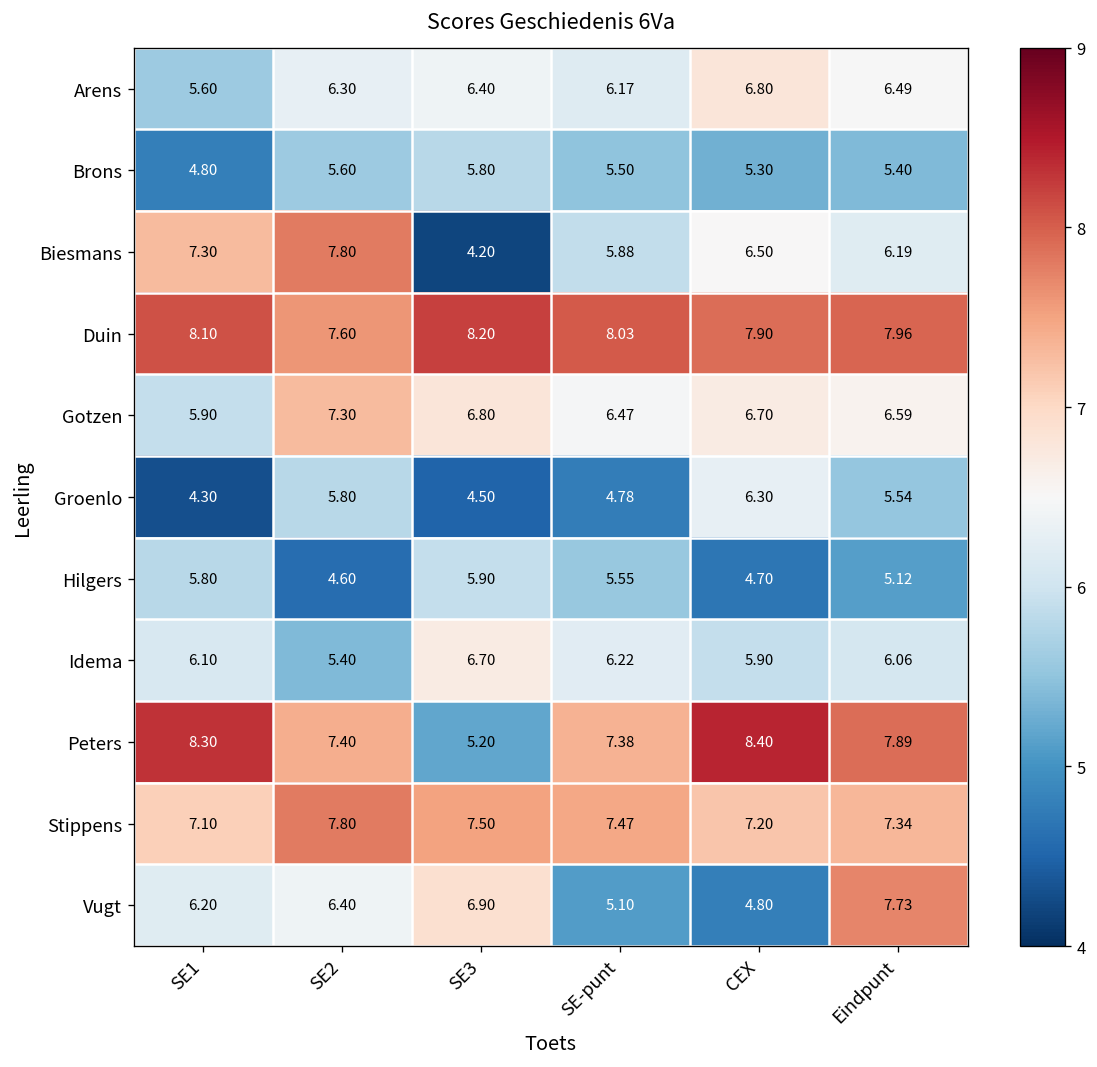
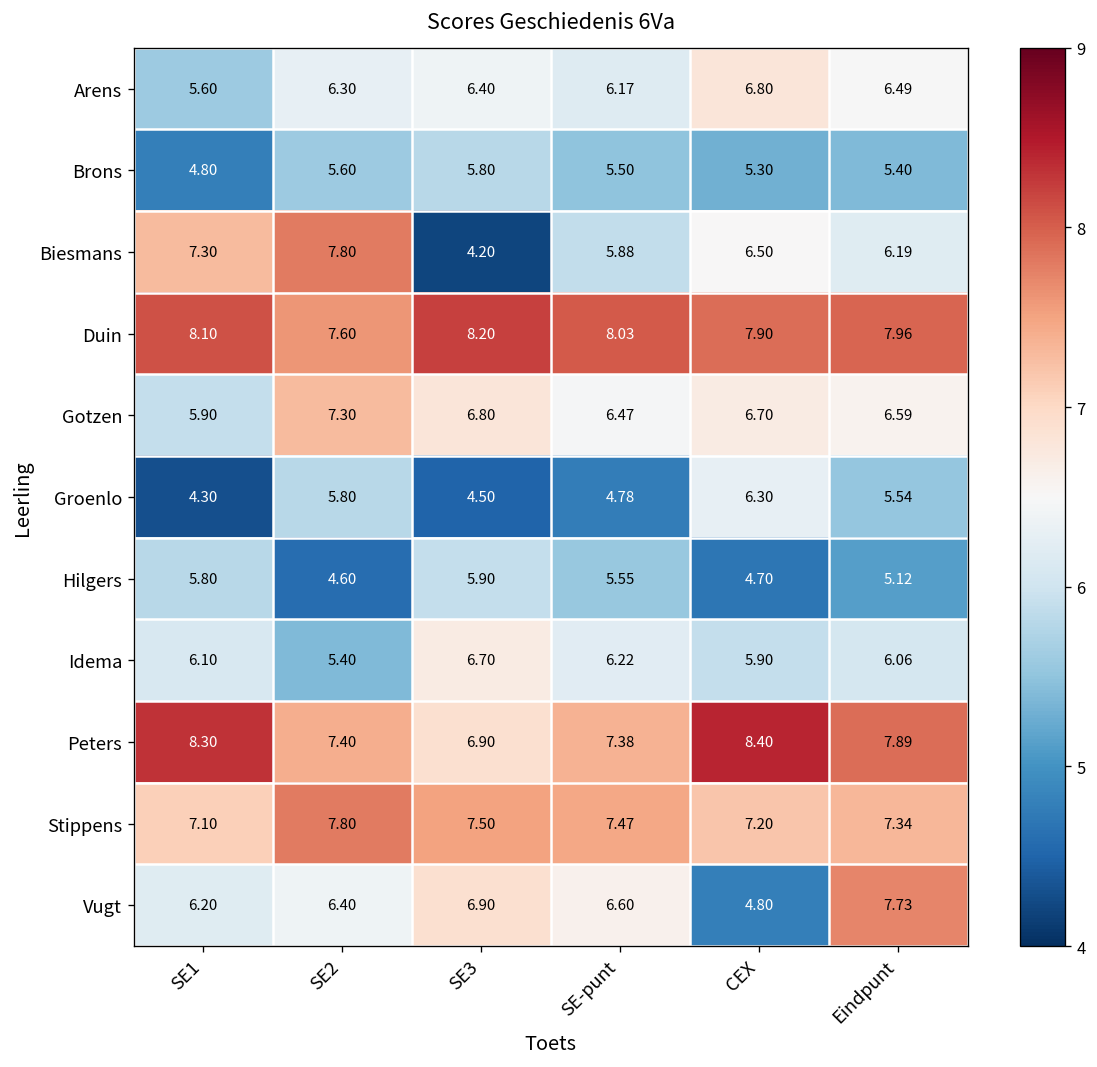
  {
    "Arens": {
      "SE1": 5.60,
      "SE2": 6.30,
      "SE3": 6.40,
      "SE-punt": 6.17,
      "CEX": 6.80,
      "Eindpunt": 6.49
    },
    "Brons": {
      "SE1": 4.80,
      "SE2": 5.60,
      "SE3": 5.80,
      "SE-punt": 5.50,
      "CEX": 5.30,
      "Eindpunt": 5.40
    },
    "Biesmans": {
      "SE1": 7.30,
      "SE2": 7.80,
      "SE3": 4.20,
      "SE-punt": 5.88,
      "CEX": 6.50,
      "Eindpunt": 6.19
    },
    "Duin": {
      "SE1": 8.10,
      "SE2": 7.60,
      "SE3": 8.20,
      "SE-punt": 8.03,
      "CEX": 7.90,
      "Eindpunt": 7.96
    },
    "Gotzen": {
      "SE1": 5.90,
      "SE2": 7.30,
      "SE3": 6.80,
      "SE-punt": 6.47,
      "CEX": 6.70,
      "Eindpunt": 6.59
    },
    "Groenlo": {
      "SE1": 4.30,
      "SE2": 5.80,
      "SE3": 4.50,
      "SE-punt": 4.78,
      "CEX": 6.30,
      "Eindpunt": 5.54
    },
    "Hilgers": {
      "SE1": 5.80,
      "SE2": 4.60,
      "SE3": 5.90,
      "SE-punt": 5.55,
      "CEX": 4.70,
      "Eindpunt": 5.12
    },
    "Idema": {
      "SE1": 6.10,
      "SE2": 5.40,
      "SE3": 6.70,
      "SE-punt": 6.22,
      "CEX": 5.90,
      "Eindpunt": 6.06
    },
    "Peters": {
      "SE1": 8.30,
      "SE2": 7.40,
-     "SE3": 5.20,
+     "SE3": 6.90,
      "SE-punt": 7.38,
      "CEX": 8.40,
      "Eindpunt": 7.89
    },
    "Stippens": {
      "SE1": 7.10,
      "SE2": 7.80,
      "SE3": 7.50,
      "SE-punt": 7.47,
      "CEX": 7.20,
      "Eindpunt": 7.34
    },
    "Vugt": {
      "SE1": 6.20,
      "SE2": 6.40,
      "SE3": 6.90,
-     "SE-punt": 5.10,
+     "SE-punt": 6.60,
      "CEX": 4.80,
      "Eindpunt": 7.73
    }
  }
